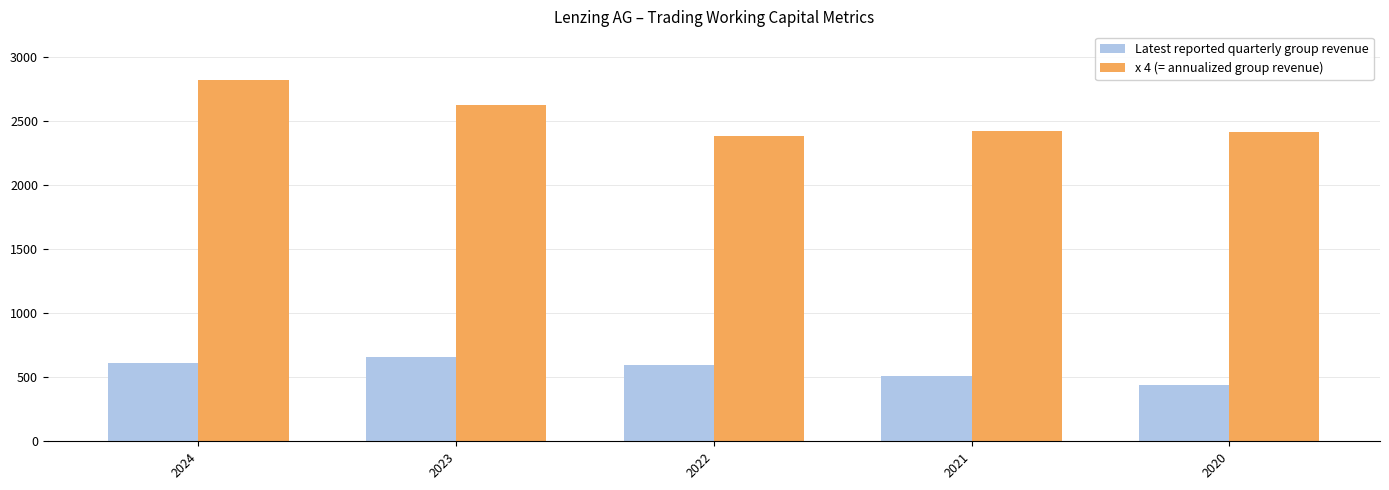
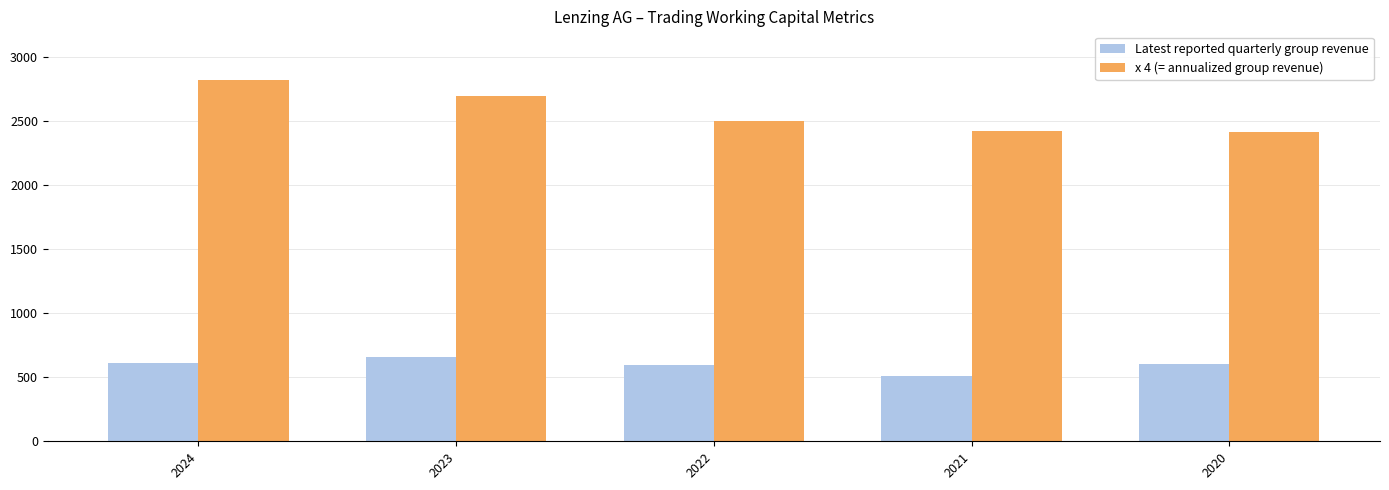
  {
    "Latest reported quarterly group revenue": {
      "2024": 610,
      "2023": 660,
      "2022": 600,
      "2021": 510,
-     "2020": 440
+     "2020": 610
    },
    "x 4 (= annualized group revenue)": {
      "2024": 2820,
-     "2023": 2620,
-     "2022": 2380,
+     "2023": 2700,
+     "2022": 2500,
      "2021": 2420,
      "2020": 2410
    }
  }
